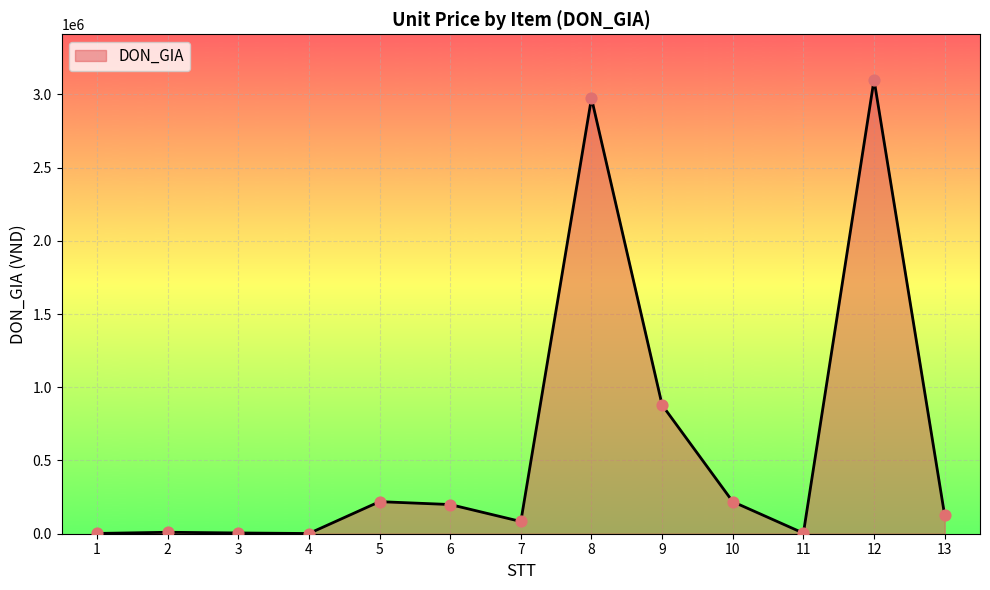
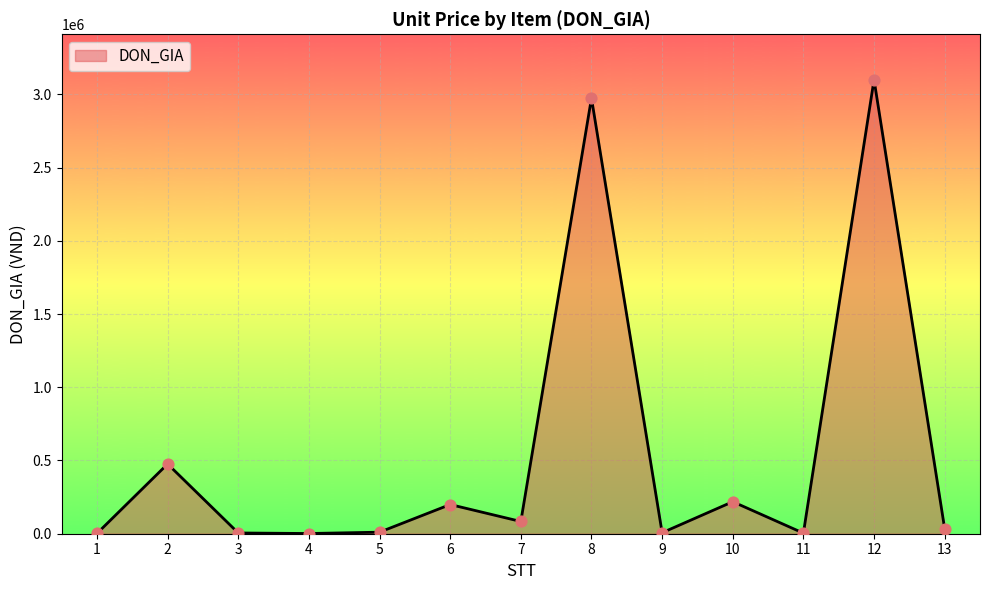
  {
    "1": 0,
-   "2": 10000,
+   "2": 480000,
    "3": 10000,
    "4": 0,
-   "5": 220000,
+   "5": 10000,
    "6": 200000,
    "7": 80000,
    "8": 2970000,
-   "9": 880000,
+   "9": 10000,
    "10": 220000,
    "11": 0,
    "12": 3100000,
-   "13": 120000
+   "13": 30000
  }
